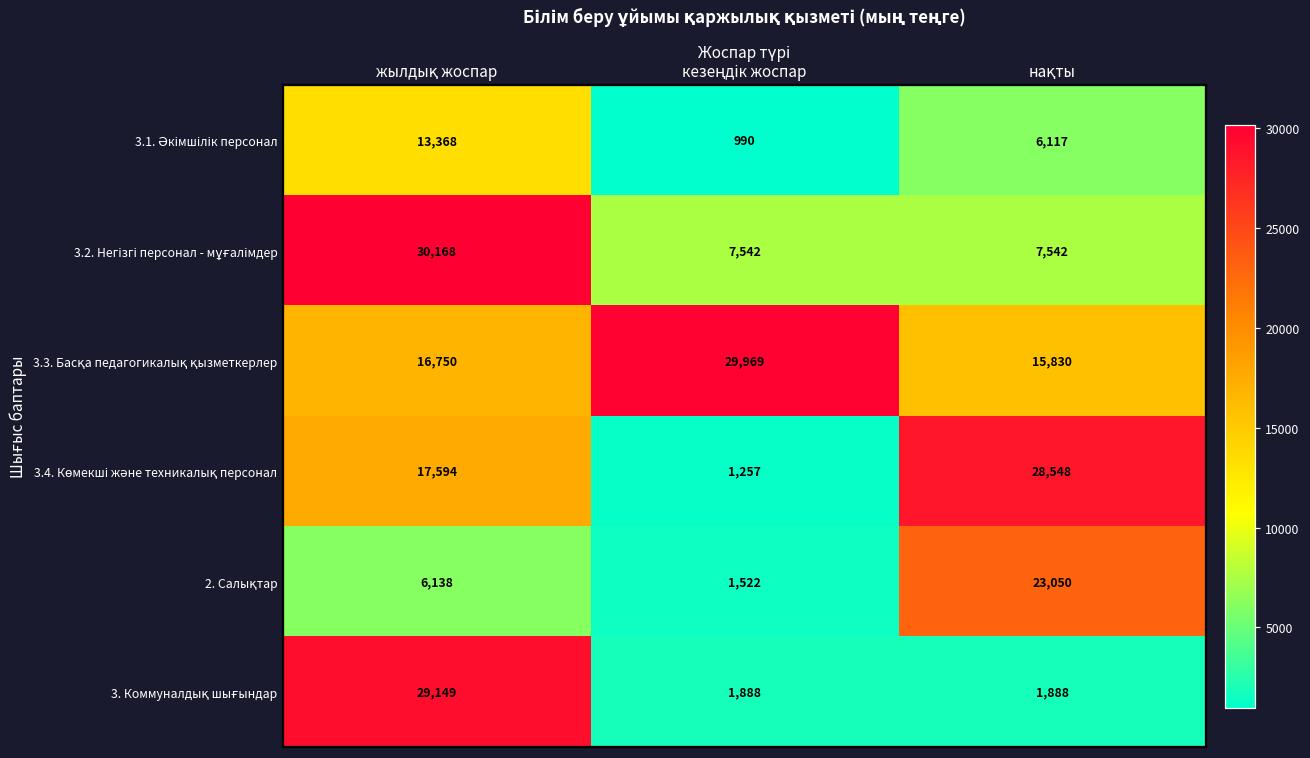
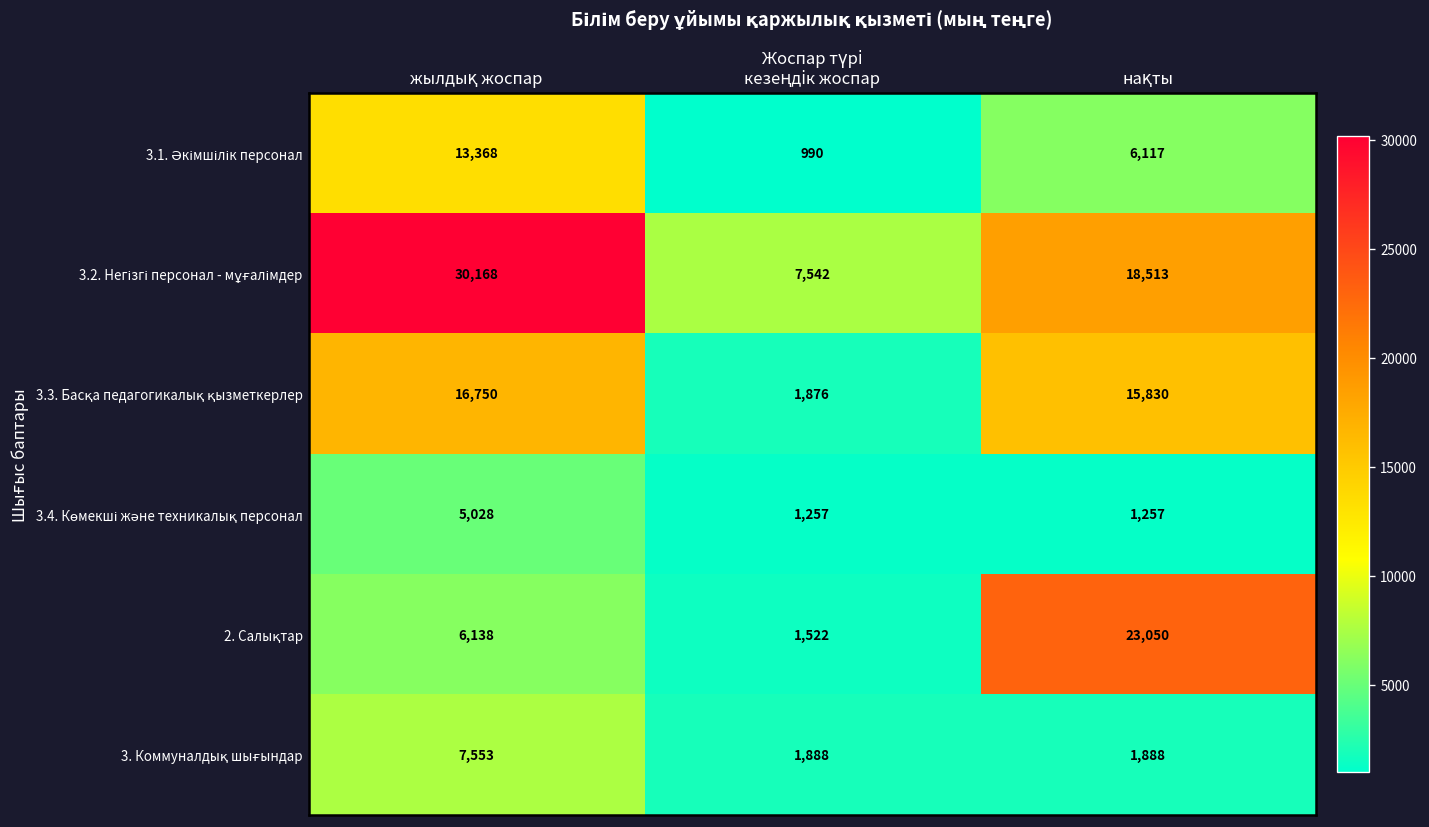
  {
    "3.1. Әкімшілік персонал": {
      "жылдық жоспар": "13,368",
      "кезеңдік жоспар": "990",
      "нақты": "6,117"
    },
    "3.2. Негізгі персонал - мұғалімдер": {
      "жылдық жоспар": "30,168",
      "кезеңдік жоспар": "7,542",
-     "нақты": "7,542"
+     "нақты": "18,513"
    },
    "3.3. Басқа педагогикалық қызметкерлер": {
      "жылдық жоспар": "16,750",
-     "кезеңдік жоспар": "29,969",
+     "кезеңдік жоспар": "1,876",
      "нақты": "15,830"
    },
    "3.4. Көмекші және техникалық персонал": {
-     "жылдық жоспар": "17,594",
+     "жылдық жоспар": "5,028",
      "кезеңдік жоспар": "1,257",
-     "нақты": "28,548"
+     "нақты": "1,257"
    },
    "2. Салықтар": {
      "жылдық жоспар": "6,138",
      "кезеңдік жоспар": "1,522",
      "нақты": "23,050"
    },
    "3. Коммуналдық шығындар": {
-     "жылдық жоспар": "29,149",
+     "жылдық жоспар": "7,553",
      "кезеңдік жоспар": "1,888",
      "нақты": "1,888"
    }
  }
